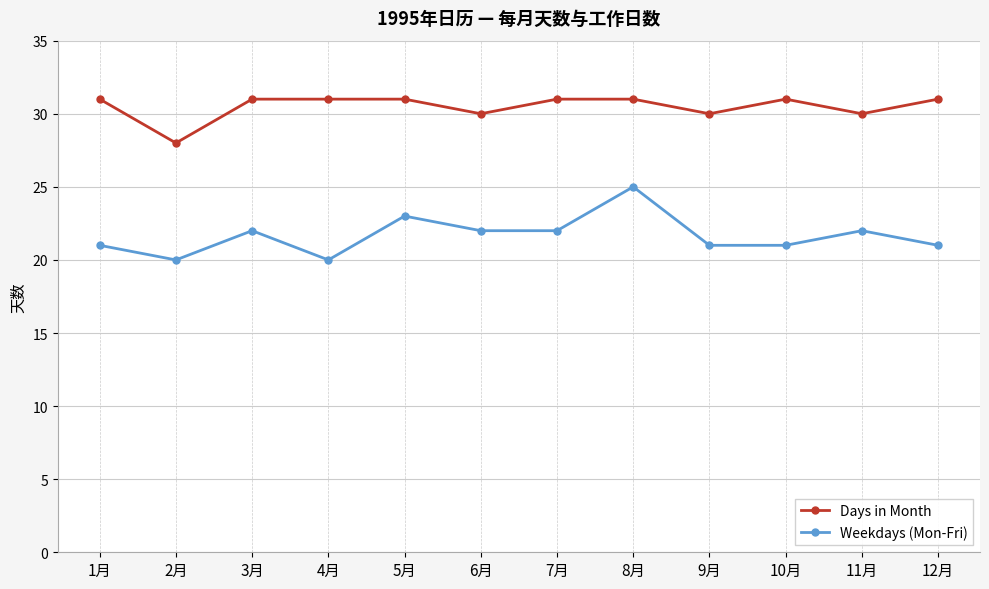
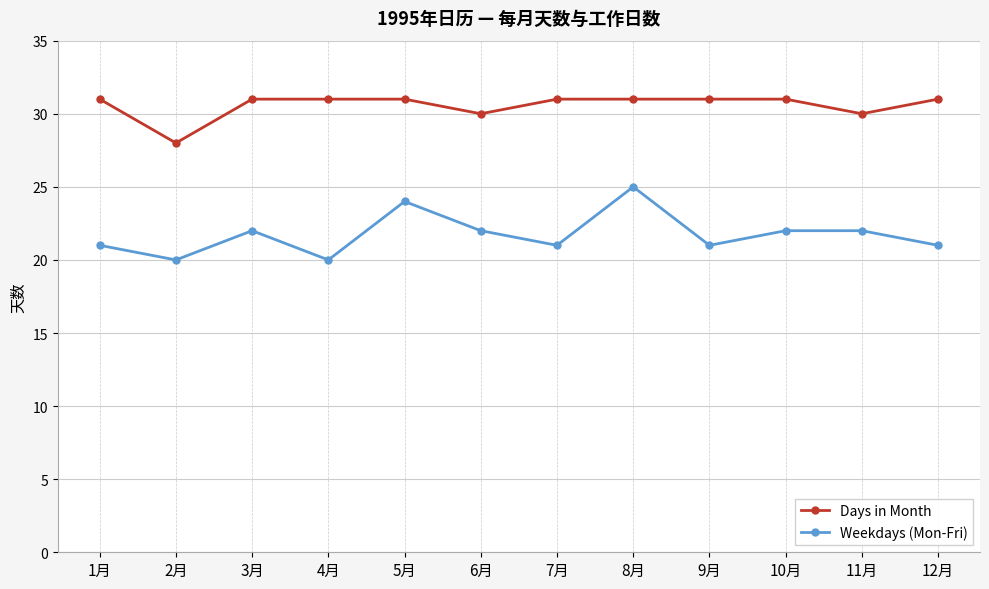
  {
    "Days in Month": {
      "1月": 31,
      "2月": 28,
      "3月": 31,
      "4月": 31,
      "5月": 31,
      "6月": 30,
      "7月": 31,
      "8月": 31,
-     "9月": 30,
+     "9月": 31,
      "10月": 31,
      "11月": 30,
      "12月": 31
    },
    "Weekdays (Mon-Fri)": {
      "1月": 21,
      "2月": 20,
      "3月": 22,
      "4月": 20,
-     "5月": 23,
+     "5月": 24,
      "6月": 22,
-     "7月": 22,
+     "7月": 21,
      "8月": 25,
      "9月": 21,
-     "10月": 21,
+     "10月": 22,
      "11月": 22,
      "12月": 21
    }
  }
